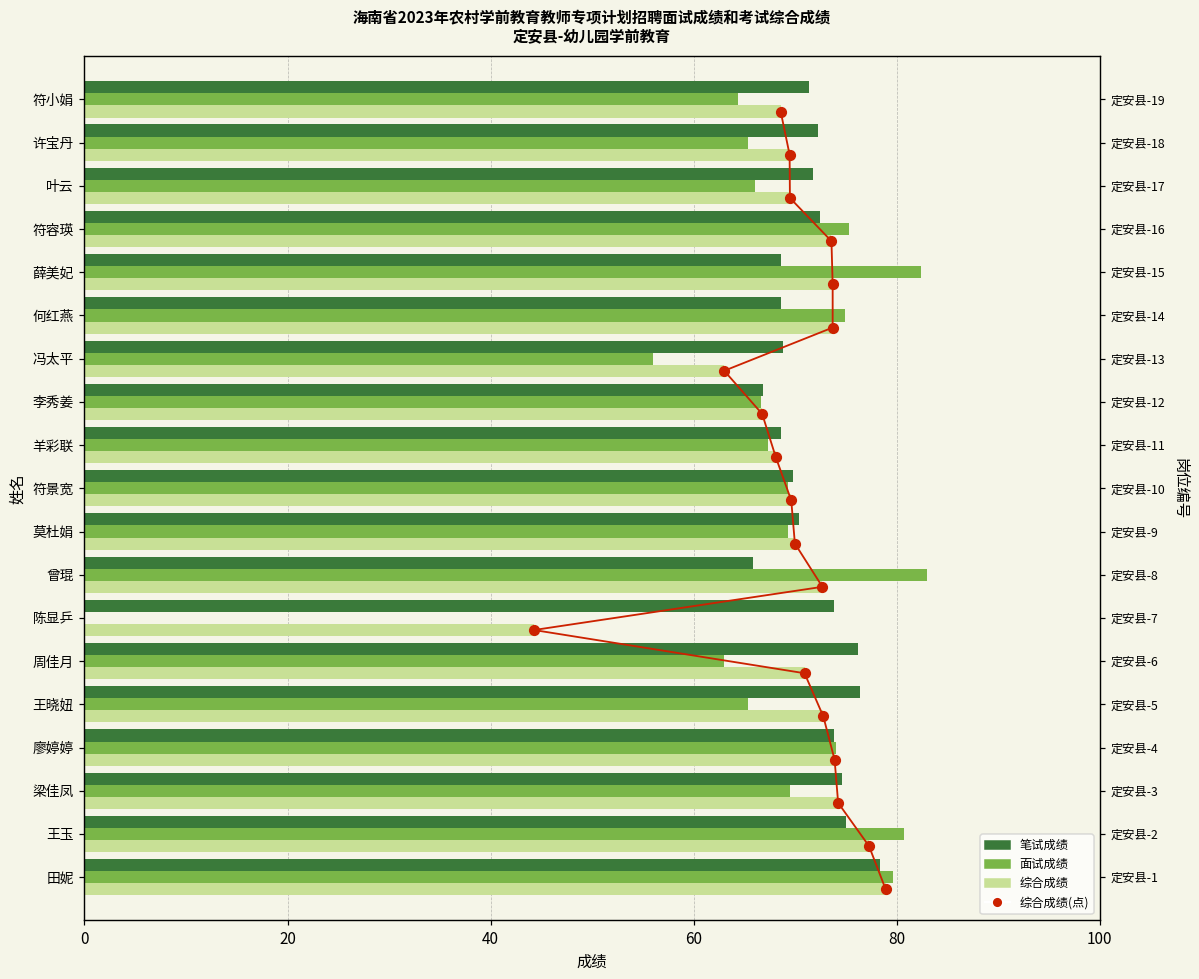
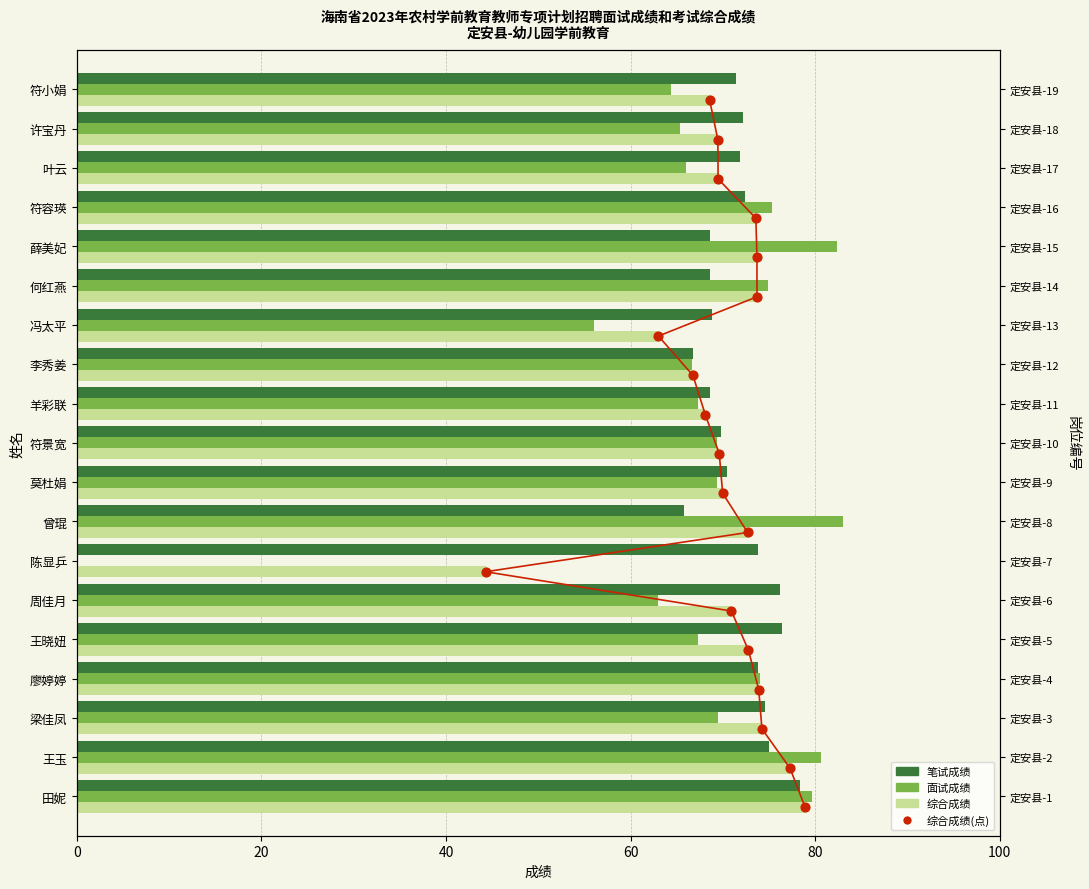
  {
    "面试成绩": {
      "符小娟": 64,
      "许宝丹": 65,
      "叶云": 66,
      "符容瑛": 75,
      "薛美妃": 82,
      "何红燕": 75,
      "冯太平": 56,
      "李秀姜": 67,
      "羊彩联": 67,
      "符景宽": 69,
      "莫杜娟": 69,
      "曾琨": 83,
      "陈显乒": 0,
      "周佳月": 63,
-     "王晓妞": 65,
+     "王晓妞": 67,
      "廖婷婷": 74,
      "梁佳凤": 69,
      "王玉": 81,
      "田妮": 80
    }
  }
